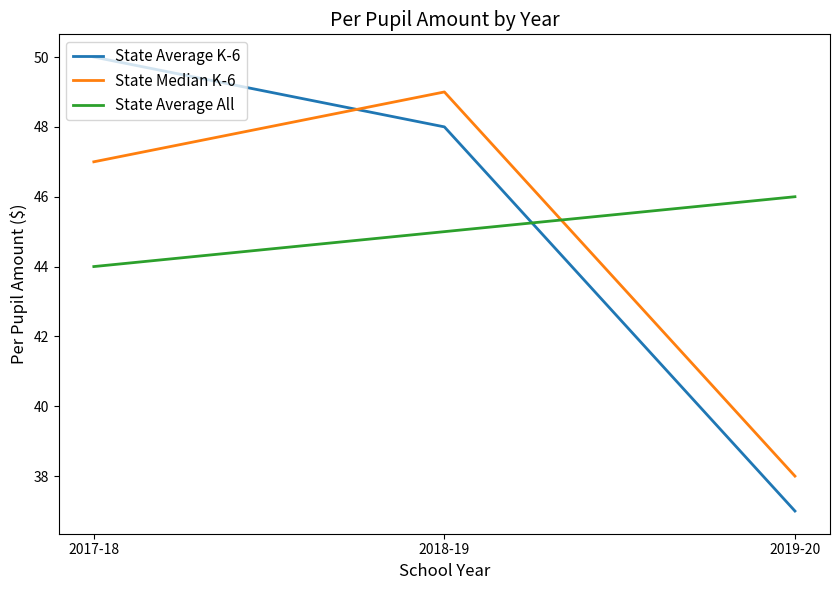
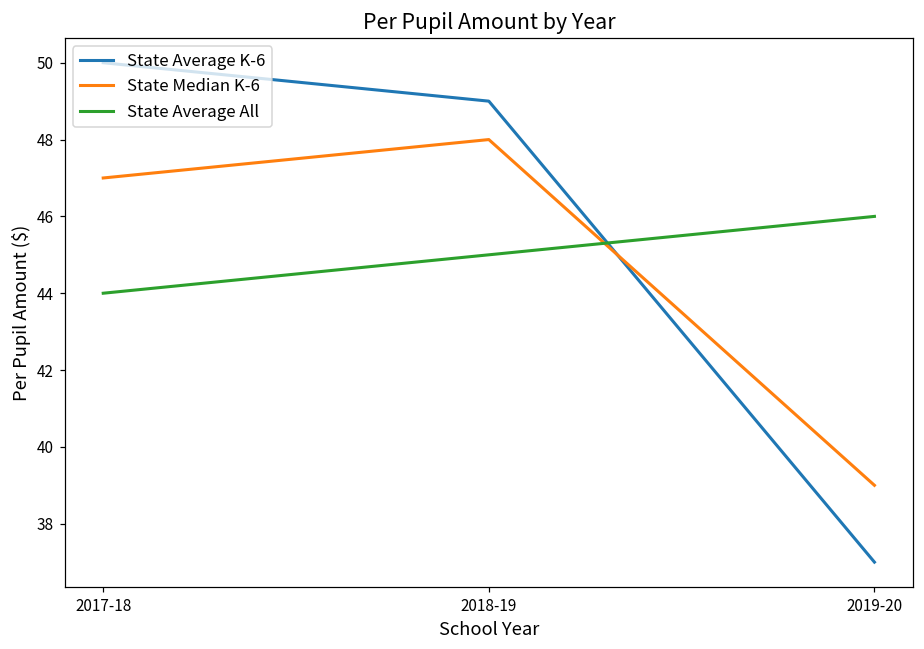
  {
    "State Average K-6": {
-     "2018-19": 48,
+     "2018-19": 49,
      "2019-20": 37
    },
    "State Median K-6": {
      "2017-18": 47,
-     "2018-19": 49,
-     "2019-20": 38
+     "2018-19": 48,
+     "2019-20": 39
    },
    "State Average All": {
      "2017-18": 44,
      "2018-19": 45,
      "2019-20": 46
    }
  }
